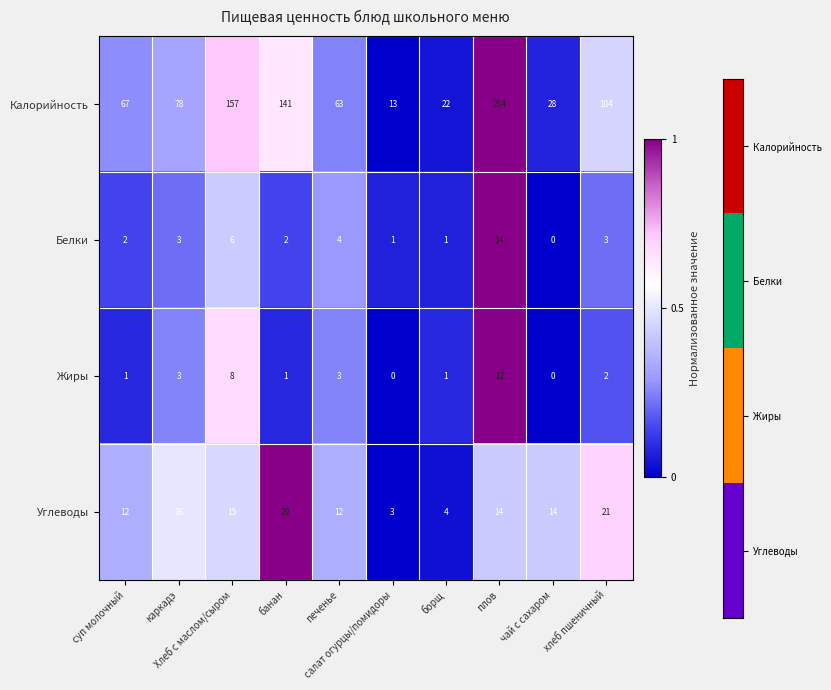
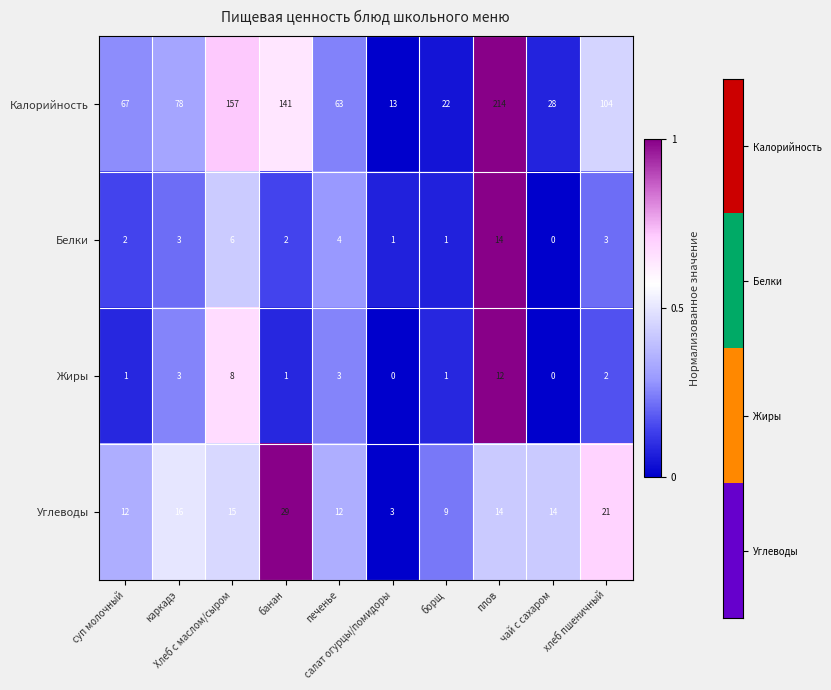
  {
    "Пищевая ценность блюд школьного меню": {
      "Калорийность": {
        "суп молочный": 67,
        "каркадэ": 78,
        "Хлеб с маслом/сыром": 157,
        "банан": 141,
        "печенье": 63,
        "салат огурцы/помидоры": 13,
        "борщ": 22,
        "плов": 214,
        "чай с сахаром": 28
      },
      "Белки": {
        "суп молочный": 2,
        "каркадэ": 3,
        "Хлеб с маслом/сыром": 6,
        "банан": 2,
        "печенье": 4,
        "салат огурцы/помидоры": 1,
        "борщ": 1,
        "плов": 14,
        "чай с сахаром": 0,
        "хлеб пшеничный": 3
      },
      "Жиры": {
        "суп молочный": 1,
        "каркадэ": 3,
        "Хлеб с маслом/сыром": 8,
        "банан": 1,
        "печенье": 3,
        "салат огурцы/помидоры": 0,
        "борщ": 1,
        "плов": 12,
        "чай с сахаром": 0,
        "хлеб пшеничный": 2
      },
      "Углеводы": {
        "суп молочный": 12,
        "банан": 29,
        "печенье": 12,
        "салат огурцы/помидоры": 3,
-       "борщ": 4,
+       "борщ": 9,
        "плов": 14,
        "чай с сахаром": 14,
        "хлеб пшеничный": 21
      }
    }
  }
